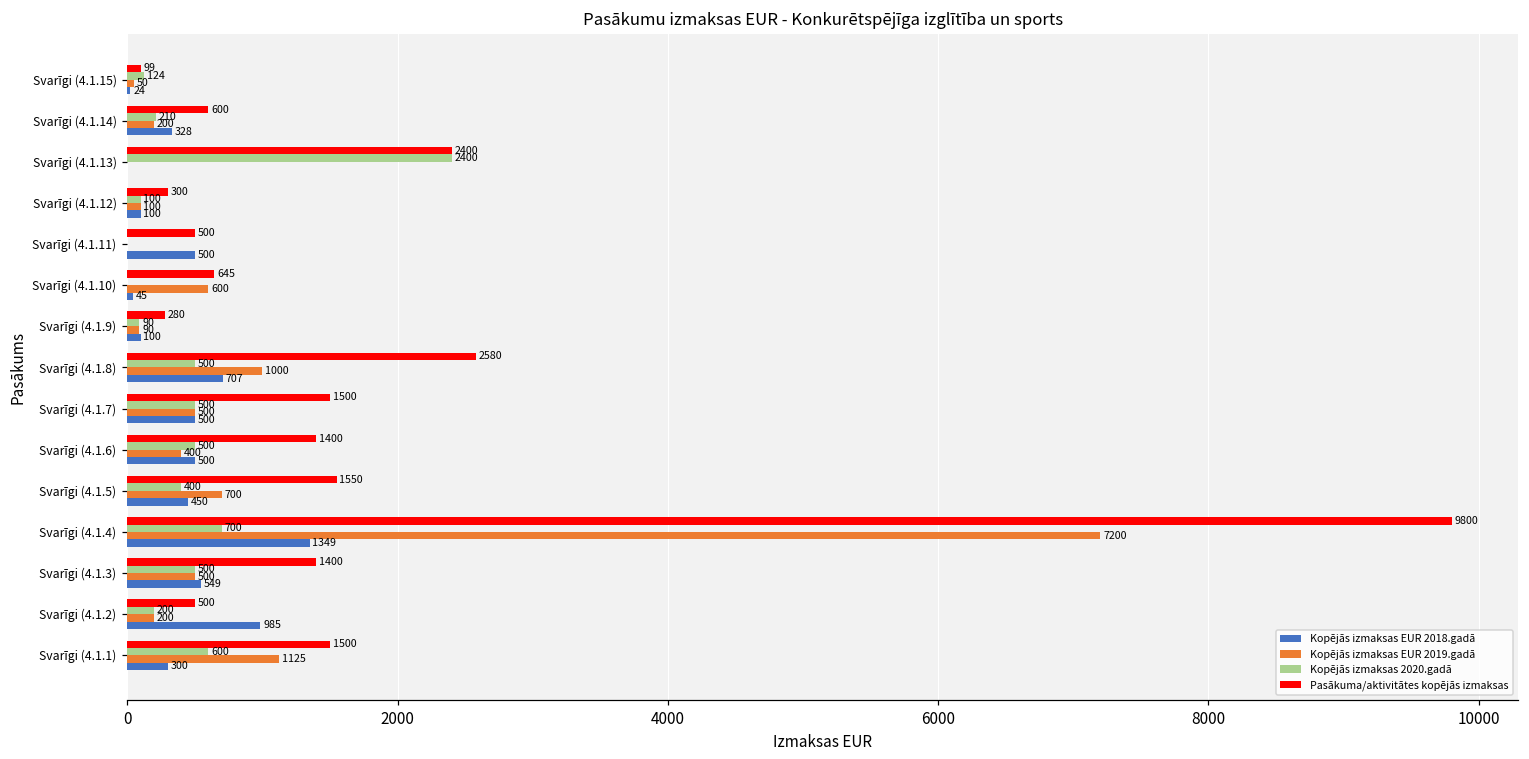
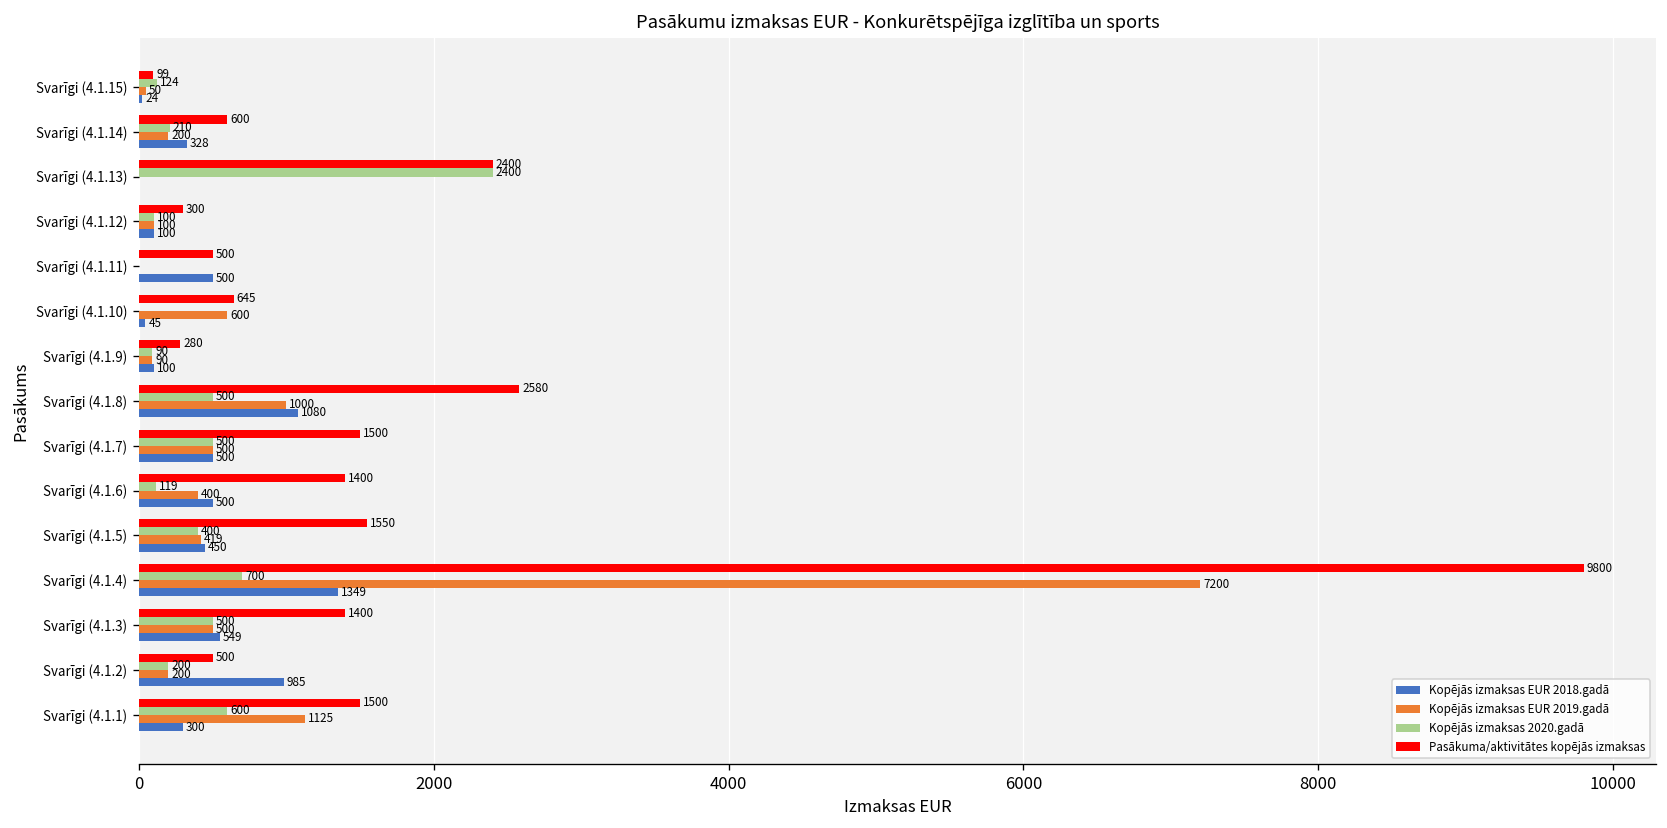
  {
    "Kopējās izmaksas EUR 2018.gadā": {
      "Svarīgi (4.1.14)": 328,
      "Svarīgi (4.1.11)": 500,
      "Svarīgi (4.1.10)": 45,
-     "Svarīgi (4.1.8)": 707,
+     "Svarīgi (4.1.8)": 1080,
      "Svarīgi (4.1.6)": 500,
      "Svarīgi (4.1.4)": 1349,
      "Svarīgi (4.1.2)": 985,
      "Svarīgi (4.1.1)": 300
    },
    "Kopējās izmaksas EUR 2019.gadā": {
      "Svarīgi (4.1.10)": 600,
      "Svarīgi (4.1.6)": 400,
-     "Svarīgi (4.1.5)": 700,
+     "Svarīgi (4.1.5)": 419,
      "Svarīgi (4.1.4)": 7200,
      "Svarīgi (4.1.1)": 1125
    },
    "Kopējās izmaksas 2020.gadā": {
      "Svarīgi (4.1.8)": 500,
-     "Svarīgi (4.1.6)": 500,
+     "Svarīgi (4.1.6)": 119,
      "Svarīgi (4.1.4)": 700,
      "Svarīgi (4.1.1)": 600
    },
    "Pasākuma/aktivitātes kopējās izmaksas": {
      "Svarīgi (4.1.14)": 600,
      "Svarīgi (4.1.12)": 300,
      "Svarīgi (4.1.11)": 500,
      "Svarīgi (4.1.10)": 645,
      "Svarīgi (4.1.9)": 280,
      "Svarīgi (4.1.8)": 2580,
      "Svarīgi (4.1.7)": 1500,
      "Svarīgi (4.1.6)": 1400,
      "Svarīgi (4.1.5)": 1550,
      "Svarīgi (4.1.4)": 9800,
      "Svarīgi (4.1.3)": 1400,
      "Svarīgi (4.1.2)": 500,
      "Svarīgi (4.1.1)": 1500
    }
  }
